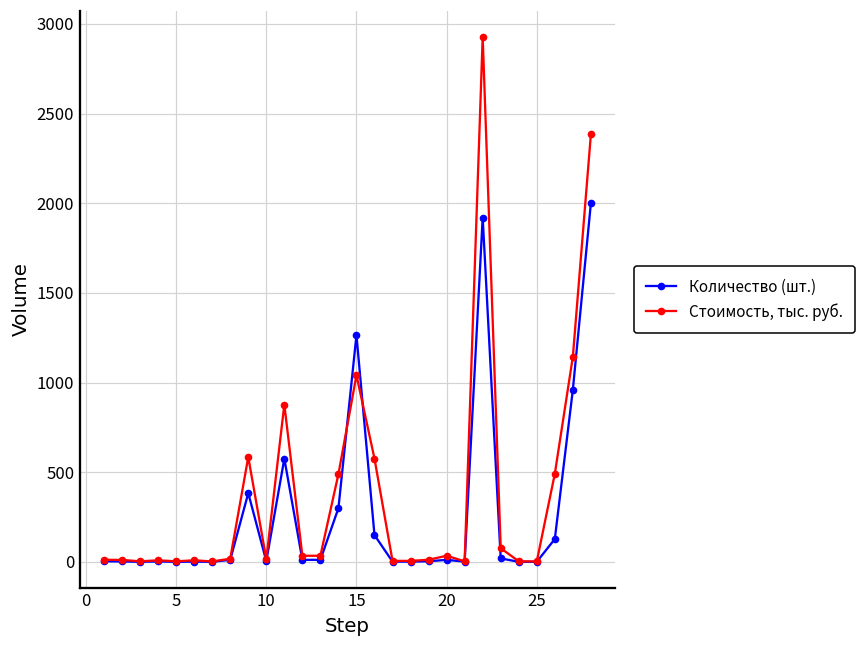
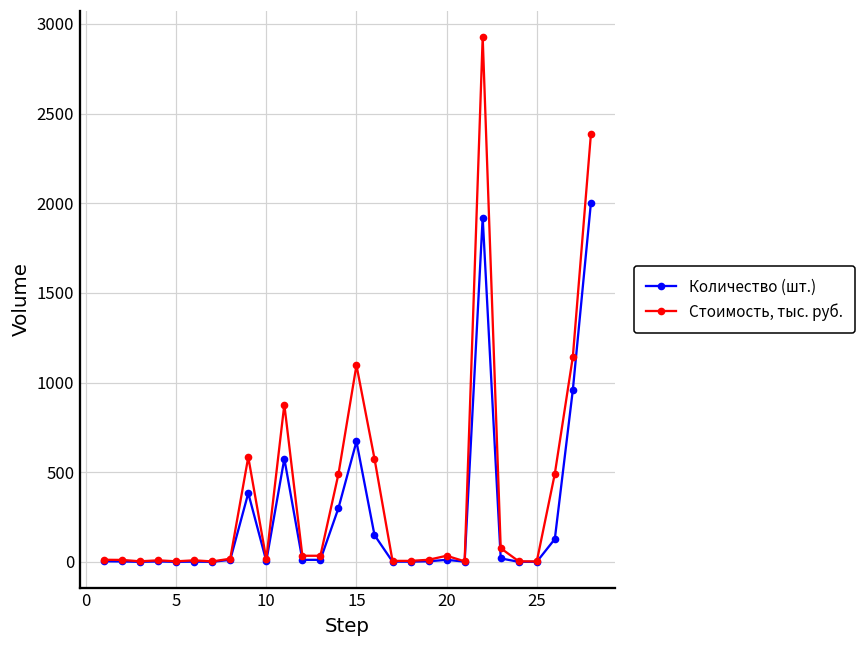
  {
    "Количество (шт.)": {
-     "15": 1270,
+     "15": 670,
      "20": 10
    },
    "Стоимость, тыс. руб.": {
-     "15": 1040,
+     "15": 1100,
      "20": 30
    }
  }
